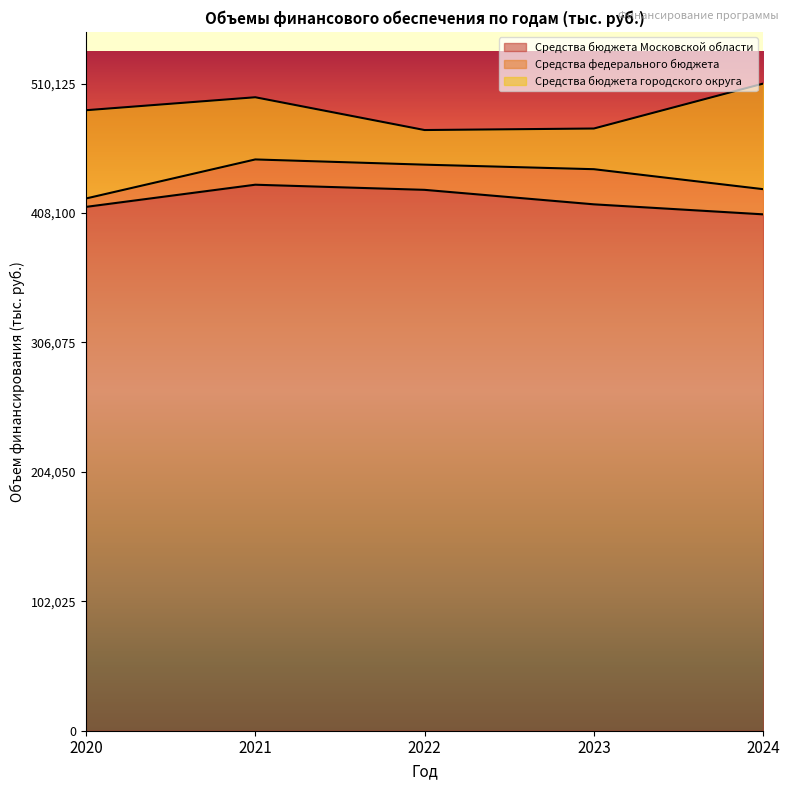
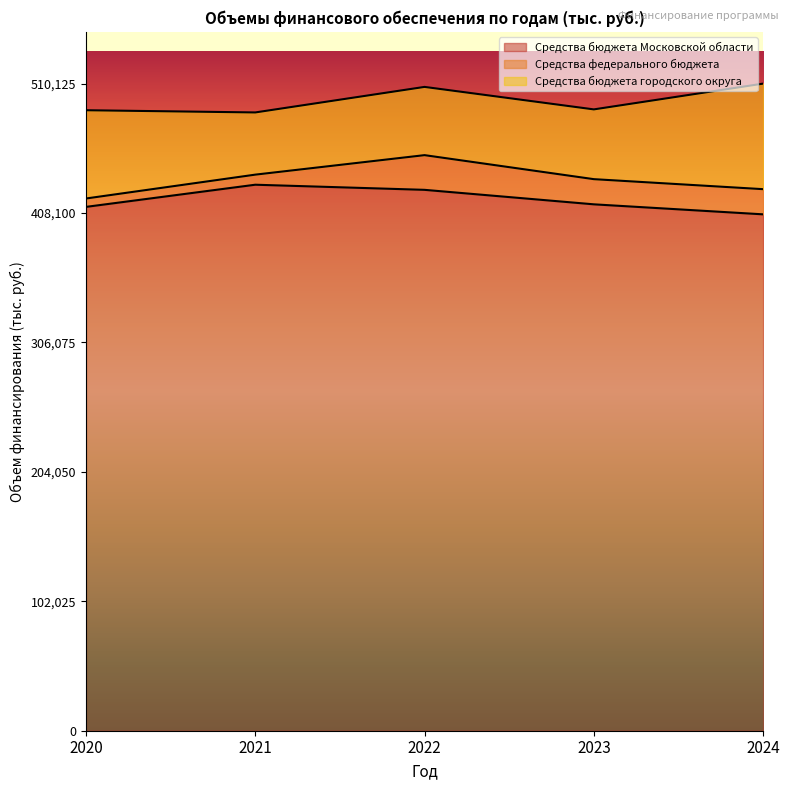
  {
    "Средства бюджета Московской области": {
      "2020": "413,000",
      "2021": "430,000",
      "2022": "426,000",
      "2023": "415,000",
      "2024": "407,000"
    },
    "Средства федерального бюджета": {
      "2020": "7,000",
-     "2021": "20,000",
-     "2022": "20,000",
-     "2023": "28,000",
+     "2021": "8,000",
+     "2022": "27,000",
+     "2023": "20,000",
      "2024": "20,000"
    },
    "Средства бюджета городского округа": {
      "2020": "70,000",
      "2021": "49,000",
-     "2022": "27,000",
-     "2023": "32,000",
+     "2022": "54,000",
+     "2023": "55,000",
      "2024": "83,000"
    }
  }
